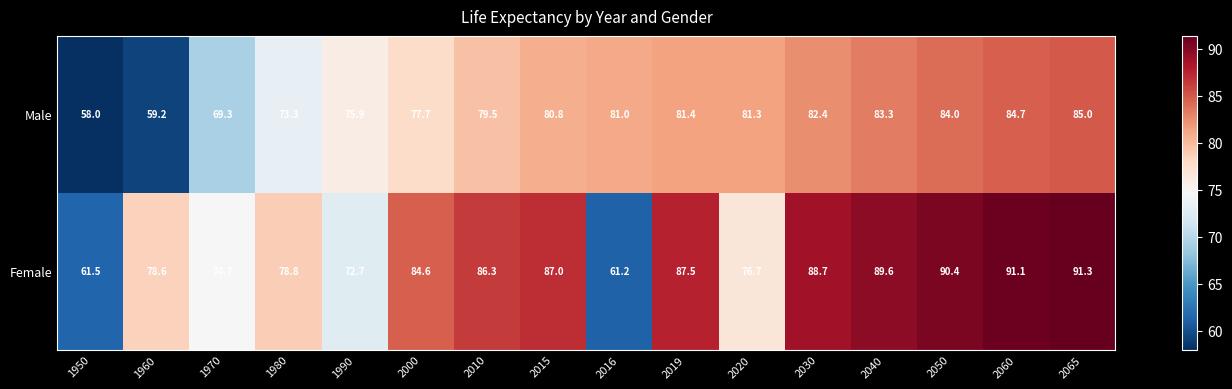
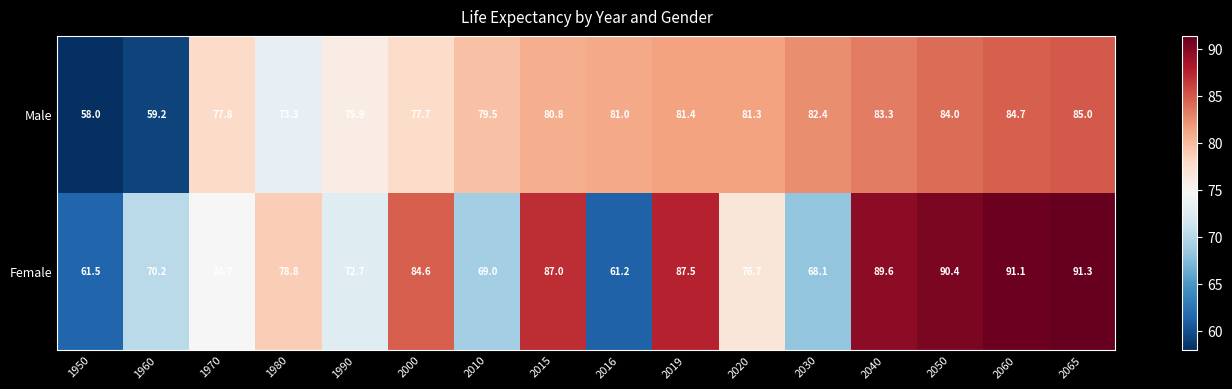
  {
    "Male": {
      "1950": 58.0,
      "1960": 59.2,
-     "1970": 69.3,
+     "1970": 77.8,
      "2000": 77.7,
      "2010": 79.5,
      "2015": 80.8,
      "2016": 81.0,
      "2019": 81.4,
      "2020": 81.3,
      "2030": 82.4,
      "2040": 83.3,
      "2050": 84.0,
      "2060": 84.7,
      "2065": 85.0
    },
    "Female": {
      "1950": 61.5,
-     "1960": 78.6,
+     "1960": 70.2,
      "1980": 78.8,
      "2000": 84.6,
-     "2010": 86.3,
+     "2010": 69.0,
      "2015": 87.0,
      "2016": 61.2,
      "2019": 87.5,
-     "2030": 88.7,
+     "2030": 68.1,
      "2040": 89.6,
      "2050": 90.4,
      "2060": 91.1,
      "2065": 91.3
    }
  }
